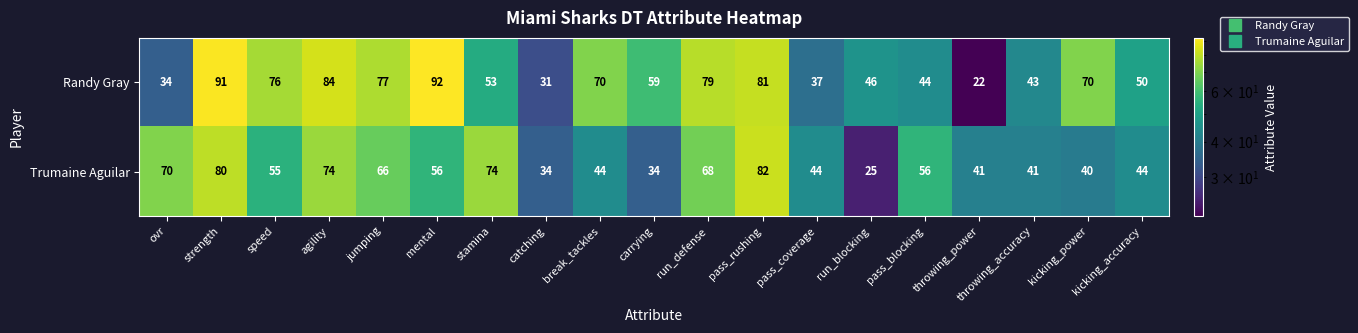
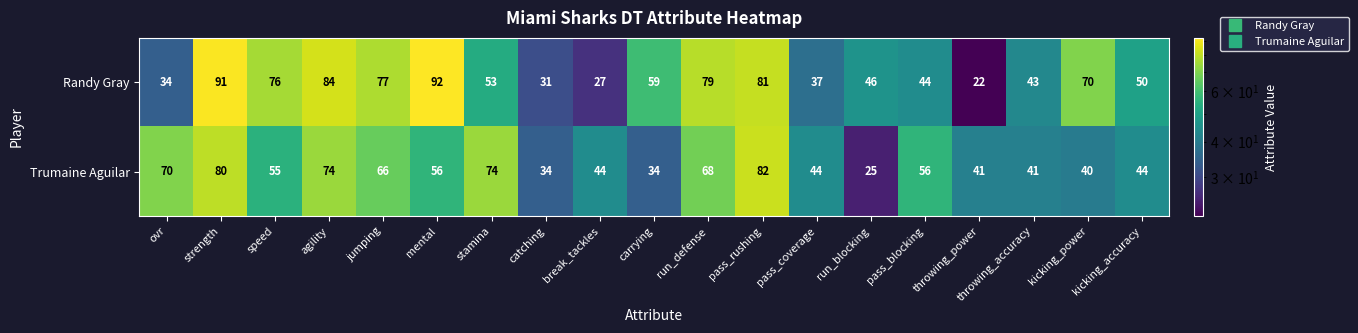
  {
    "Randy Gray": {
      "ovr": 34,
      "strength": 91,
      "speed": 76,
      "agility": 84,
      "jumping": 77,
      "mental": 92,
      "stamina": 53,
      "catching": 31,
-     "break_tackles": 70,
+     "break_tackles": 27,
      "carrying": 59,
      "run_defense": 79,
      "pass_rushing": 81,
      "pass_coverage": 37,
      "run_blocking": 46,
      "pass_blocking": 44,
      "throwing_power": 22,
      "throwing_accuracy": 43,
      "kicking_power": 70,
      "kicking_accuracy": 50
    },
    "Trumaine Aguilar": {
      "ovr": 70,
      "strength": 80,
      "speed": 55,
      "agility": 74,
      "jumping": 66,
      "mental": 56,
      "stamina": 74,
      "catching": 34,
      "break_tackles": 44,
      "carrying": 34,
      "run_defense": 68,
      "pass_rushing": 82,
      "pass_coverage": 44,
      "run_blocking": 25,
      "pass_blocking": 56,
      "throwing_power": 41,
      "throwing_accuracy": 41,
      "kicking_power": 40,
      "kicking_accuracy": 44
    }
  }
